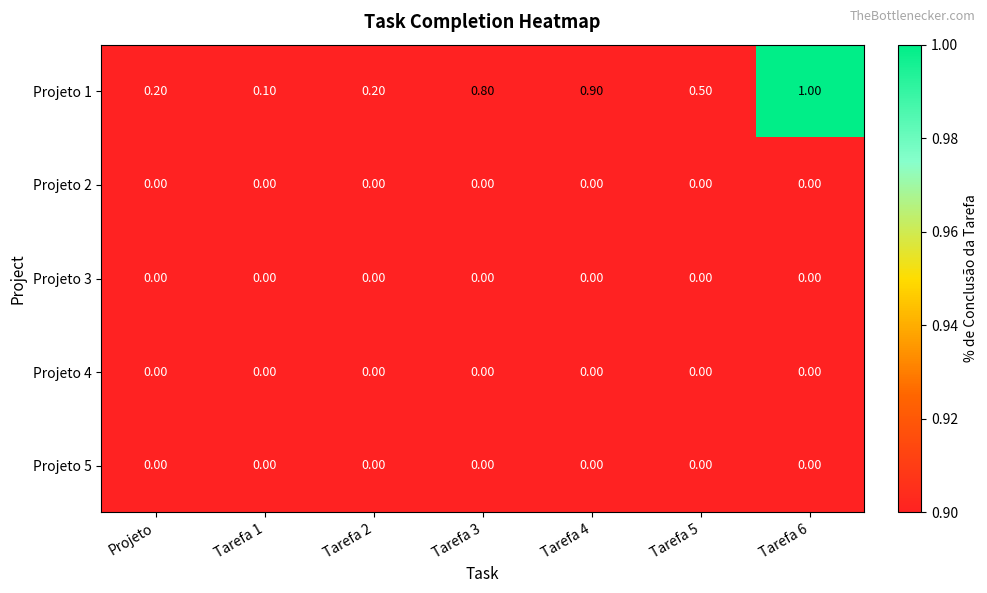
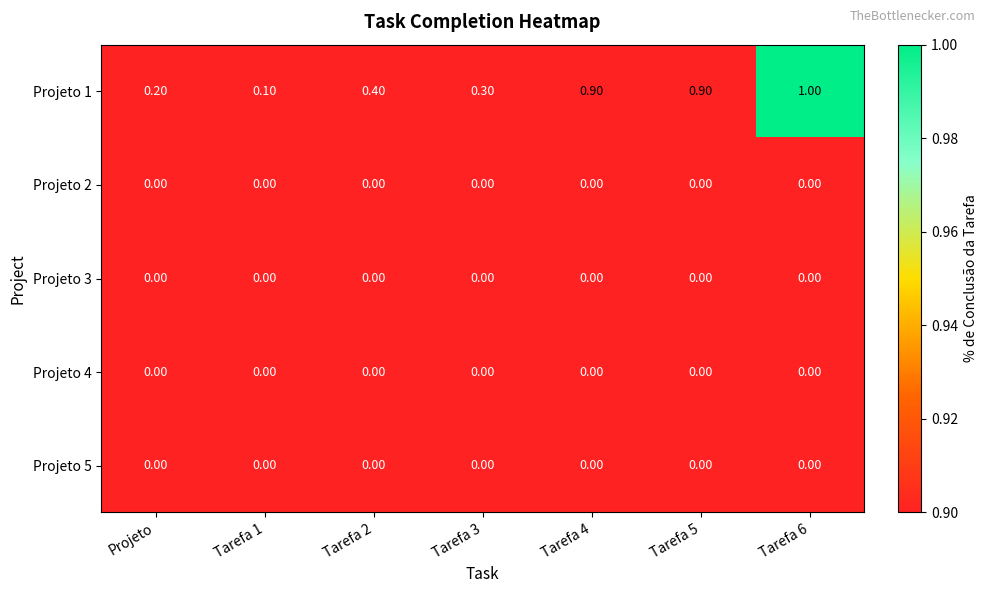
  {
    "Projeto 1": {
      "Projeto": 0.20,
      "Tarefa 1": 0.10,
-     "Tarefa 2": 0.20,
-     "Tarefa 3": 0.80,
+     "Tarefa 2": 0.40,
+     "Tarefa 3": 0.30,
      "Tarefa 4": 0.90,
-     "Tarefa 5": 0.50,
+     "Tarefa 5": 0.90,
      "Tarefa 6": 1.00
    },
    "Projeto 2": {
      "Projeto": 0.00,
      "Tarefa 1": 0.00,
      "Tarefa 2": 0.00,
      "Tarefa 3": 0.00,
      "Tarefa 4": 0.00,
      "Tarefa 5": 0.00,
      "Tarefa 6": 0.00
    },
    "Projeto 3": {
      "Projeto": 0.00,
      "Tarefa 1": 0.00,
      "Tarefa 2": 0.00,
      "Tarefa 3": 0.00,
      "Tarefa 4": 0.00,
      "Tarefa 5": 0.00,
      "Tarefa 6": 0.00
    },
    "Projeto 4": {
      "Projeto": 0.00,
      "Tarefa 1": 0.00,
      "Tarefa 2": 0.00,
      "Tarefa 3": 0.00,
      "Tarefa 4": 0.00,
      "Tarefa 5": 0.00,
      "Tarefa 6": 0.00
    },
    "Projeto 5": {
      "Projeto": 0.00,
      "Tarefa 1": 0.00,
      "Tarefa 2": 0.00,
      "Tarefa 3": 0.00,
      "Tarefa 4": 0.00,
      "Tarefa 5": 0.00,
      "Tarefa 6": 0.00
    }
  }
